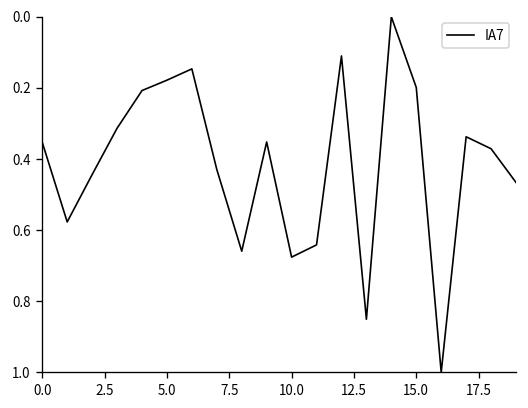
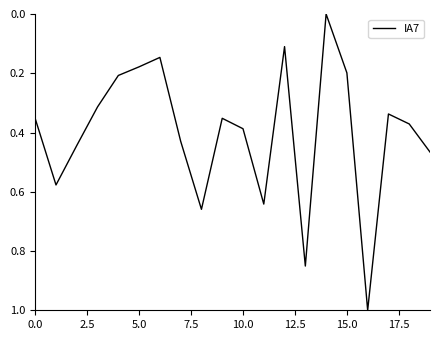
  {
    "0.0": 0.35,
    "5.0": 0.18,
-   "10.0": 0.68,
+   "10.0": 0.39,
    "15.0": 0.20
  }
